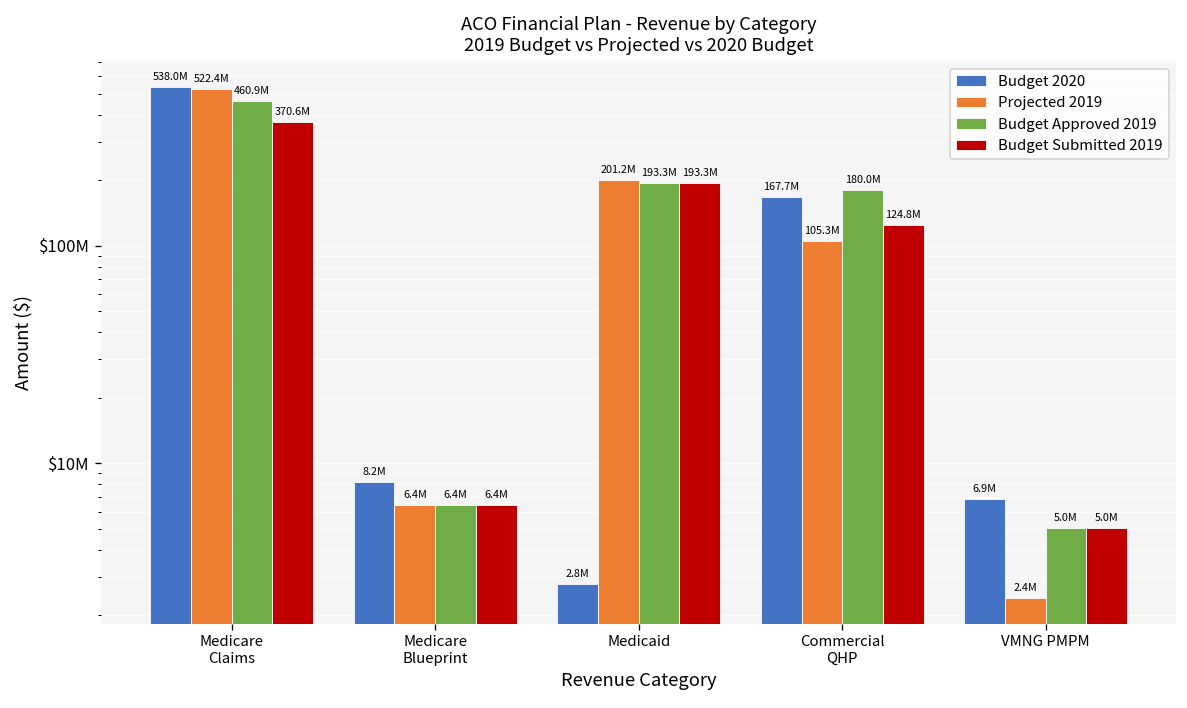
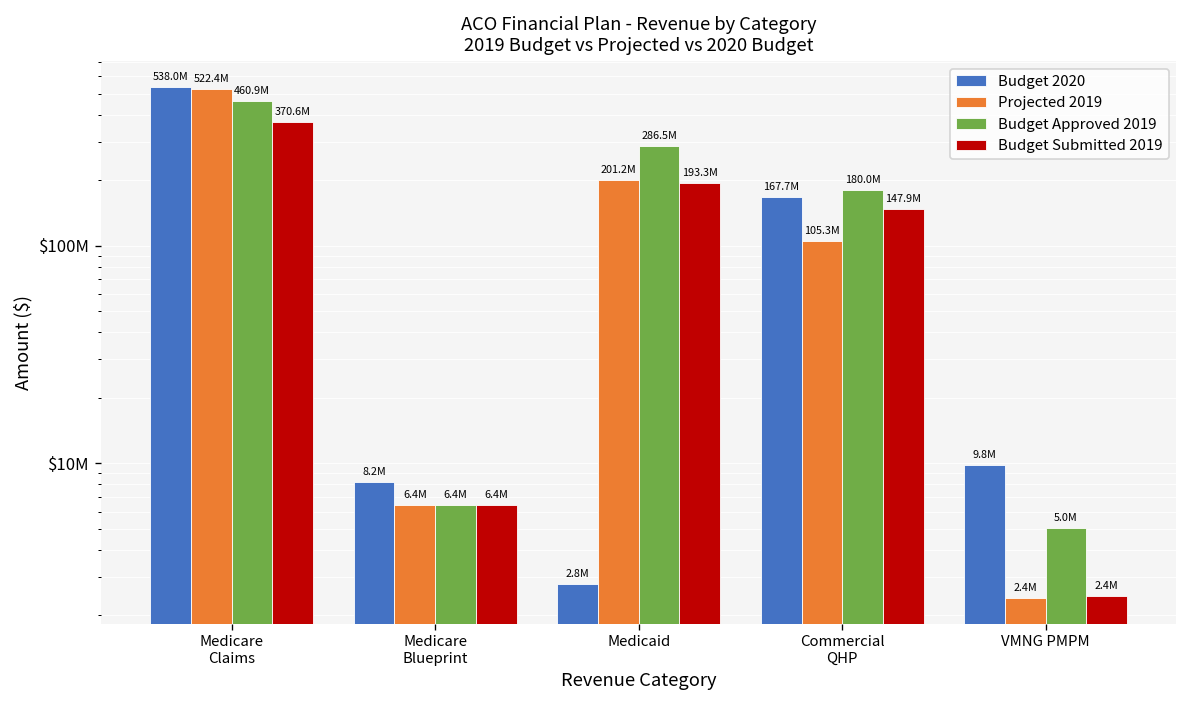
  {
    "Budget 2020": {
      "Medicare Claims": "538.0M",
      "Medicare Blueprint": "8.2M",
      "Medicaid": "2.8M",
      "Commercial QHP": "167.7M",
-     "VMNG PMPM": "6.9M"
+     "VMNG PMPM": "9.8M"
    },
    "Projected 2019": {
      "Medicare Claims": "522.4M",
      "Medicare Blueprint": "6.4M",
      "Medicaid": "201.2M",
      "Commercial QHP": "105.3M",
      "VMNG PMPM": "2.4M"
    },
    "Budget Approved 2019": {
      "Medicare Claims": "460.9M",
      "Medicare Blueprint": "6.4M",
-     "Medicaid": "193.3M",
+     "Medicaid": "286.5M",
      "Commercial QHP": "180.0M",
      "VMNG PMPM": "5.0M"
    },
    "Budget Submitted 2019": {
      "Medicare Claims": "370.6M",
      "Medicare Blueprint": "6.4M",
      "Medicaid": "193.3M",
-     "Commercial QHP": "124.8M",
-     "VMNG PMPM": "5.0M"
+     "Commercial QHP": "147.9M",
+     "VMNG PMPM": "2.4M"
    }
  }
